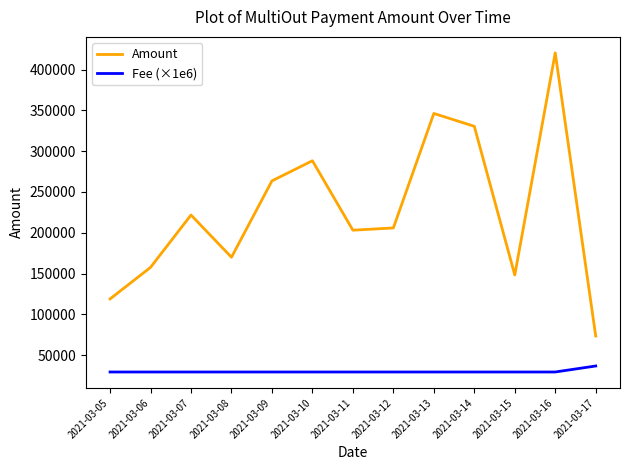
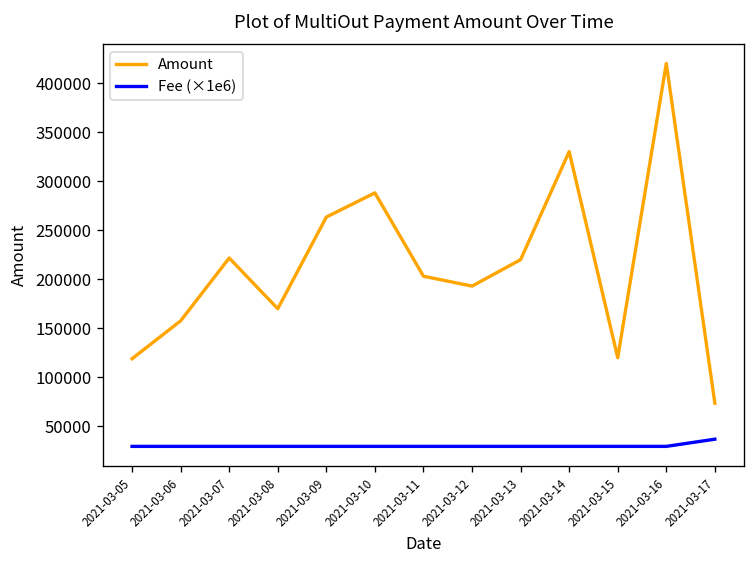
  {
    "Amount": {
      "2021-03-05": 120000,
      "2021-03-06": 160000,
      "2021-03-07": 220000,
      "2021-03-08": 170000,
      "2021-03-09": 260000,
      "2021-03-10": 290000,
      "2021-03-11": 200000,
-     "2021-03-12": 210000,
-     "2021-03-13": 350000,
+     "2021-03-12": 190000,
+     "2021-03-13": 220000,
      "2021-03-14": 330000,
-     "2021-03-15": 150000,
+     "2021-03-15": 120000,
      "2021-03-16": 420000,
      "2021-03-17": 70000
    },
    "Fee (×1e6)": {
      "2021-03-05": 30000,
      "2021-03-06": 30000,
      "2021-03-07": 30000,
      "2021-03-08": 30000,
      "2021-03-09": 30000,
      "2021-03-10": 30000,
      "2021-03-11": 30000,
      "2021-03-12": 30000,
      "2021-03-13": 30000,
      "2021-03-14": 30000,
      "2021-03-15": 30000,
      "2021-03-16": 30000,
      "2021-03-17": 40000
    }
  }
